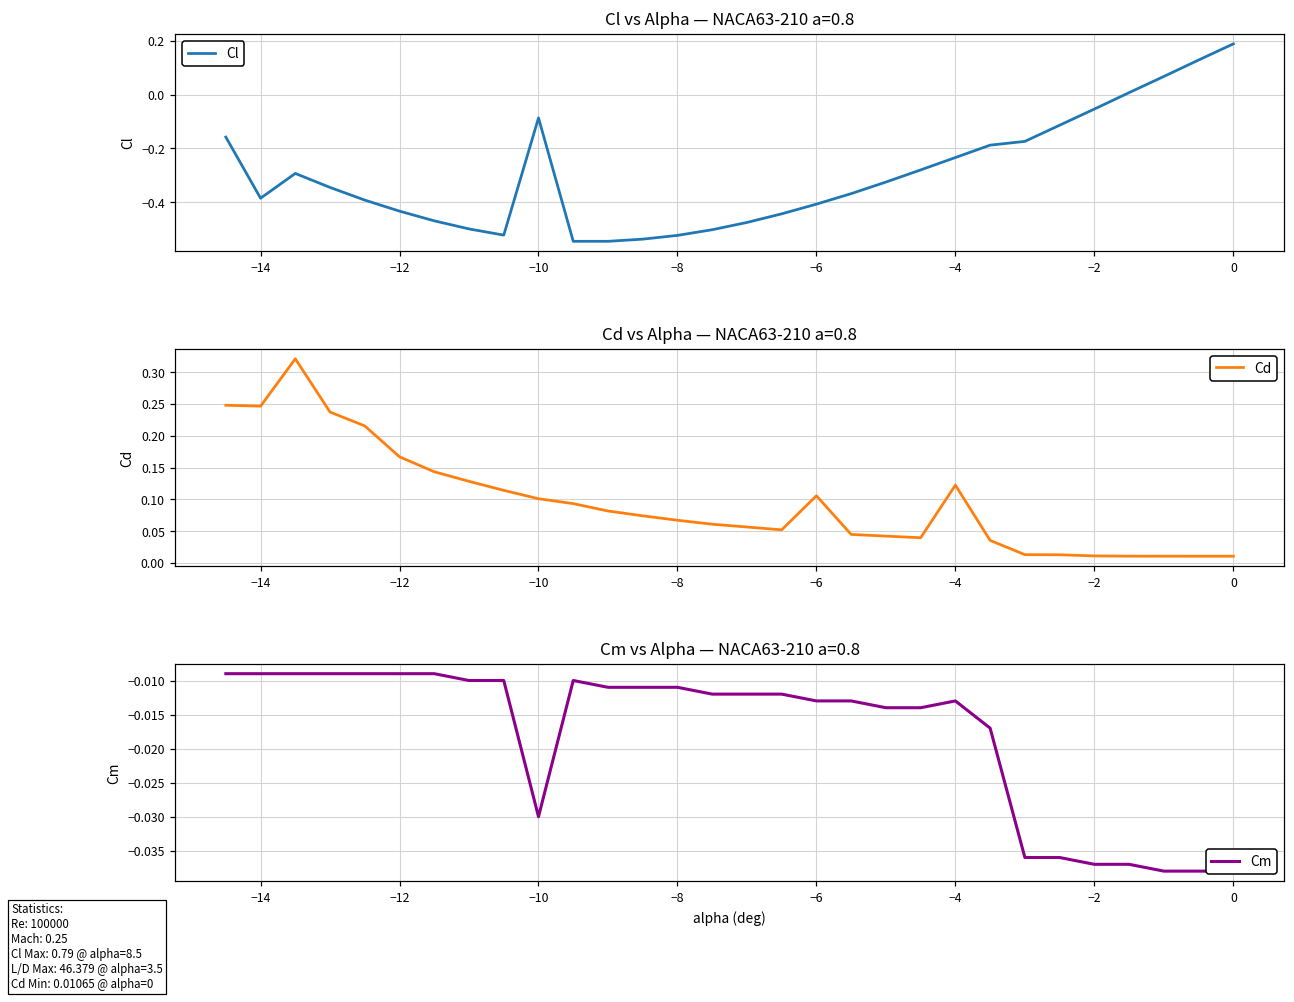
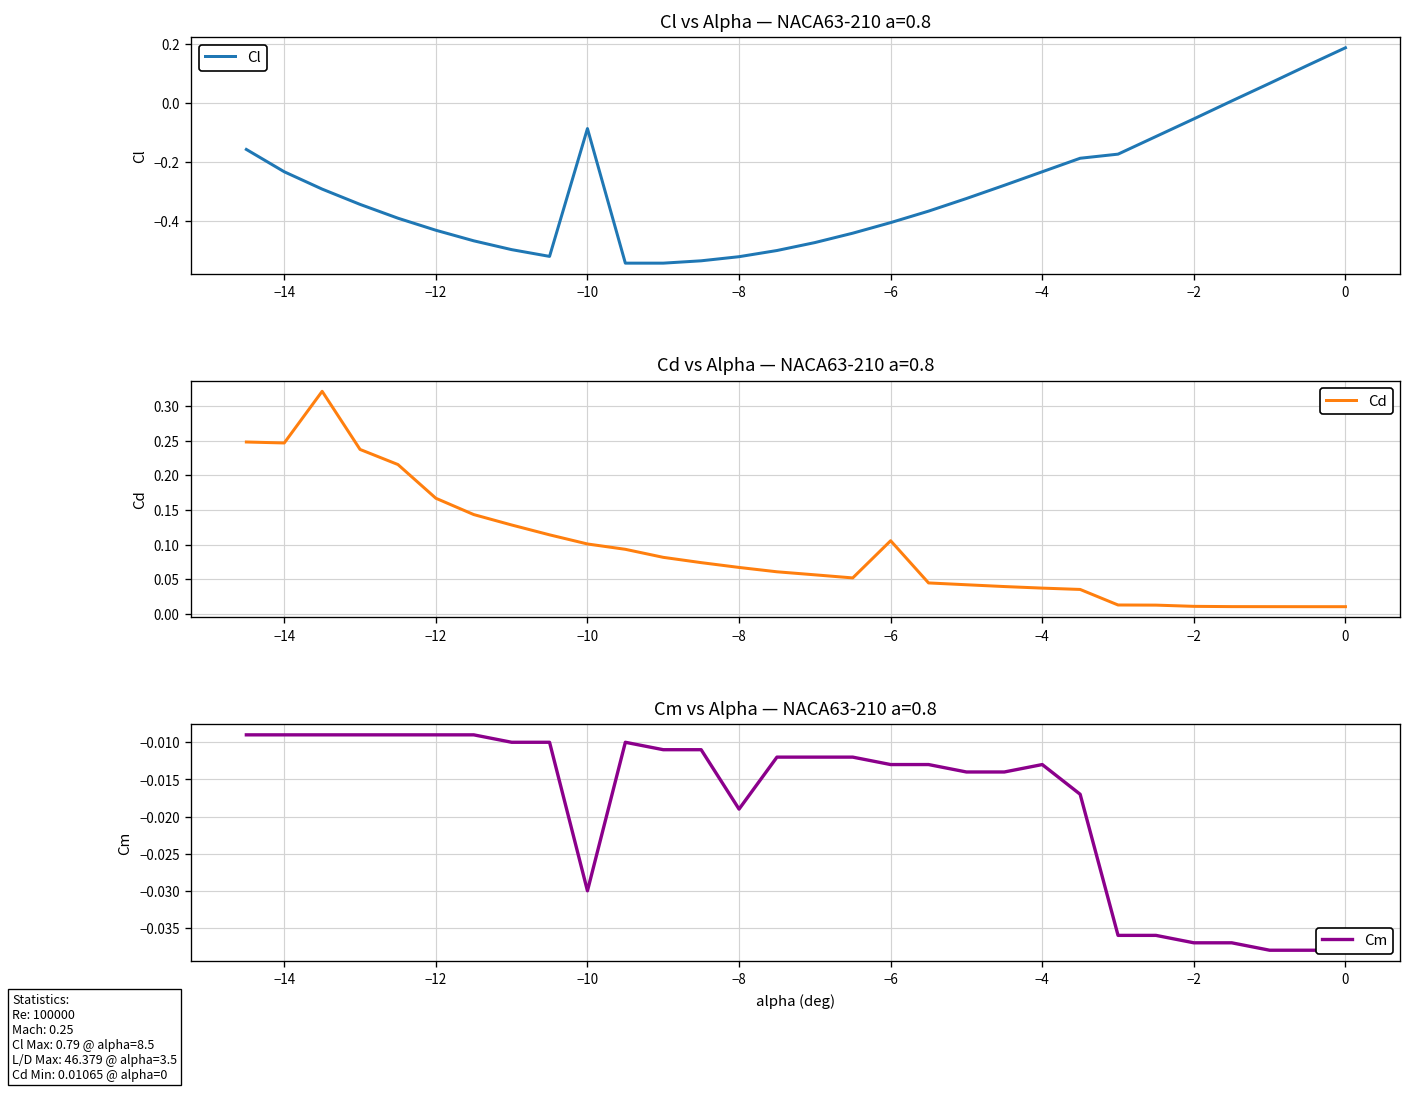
  {
    "Cl vs Alpha — NACA63-210 a=0.8": {
-     "−14": -0.39,
+     "−14": -0.23,
      "−12": -0.43,
      "−10": -0.09,
      "−8": -0.52,
      "−6": -0.41,
      "−4": -0.23,
      "−2": -0.05,
      "0": 0.19
    },
    "Cd vs Alpha — NACA63-210 a=0.8": {
      "−14": 0.25,
      "−12": 0.17,
      "−10": 0.10,
      "−8": 0.07,
      "−6": 0.11,
-     "−4": 0.12,
+     "−4": 0.04,
      "−2": 0.01,
      "0": 0.01
    },
    "Cm vs Alpha — NACA63-210 a=0.8": {
      "−14": -0.009,
      "−12": -0.009,
      "−10": -0.030,
-     "−8": -0.011,
+     "−8": -0.019,
      "−6": -0.013,
      "−4": -0.013,
      "−2": -0.037
    }
  }
